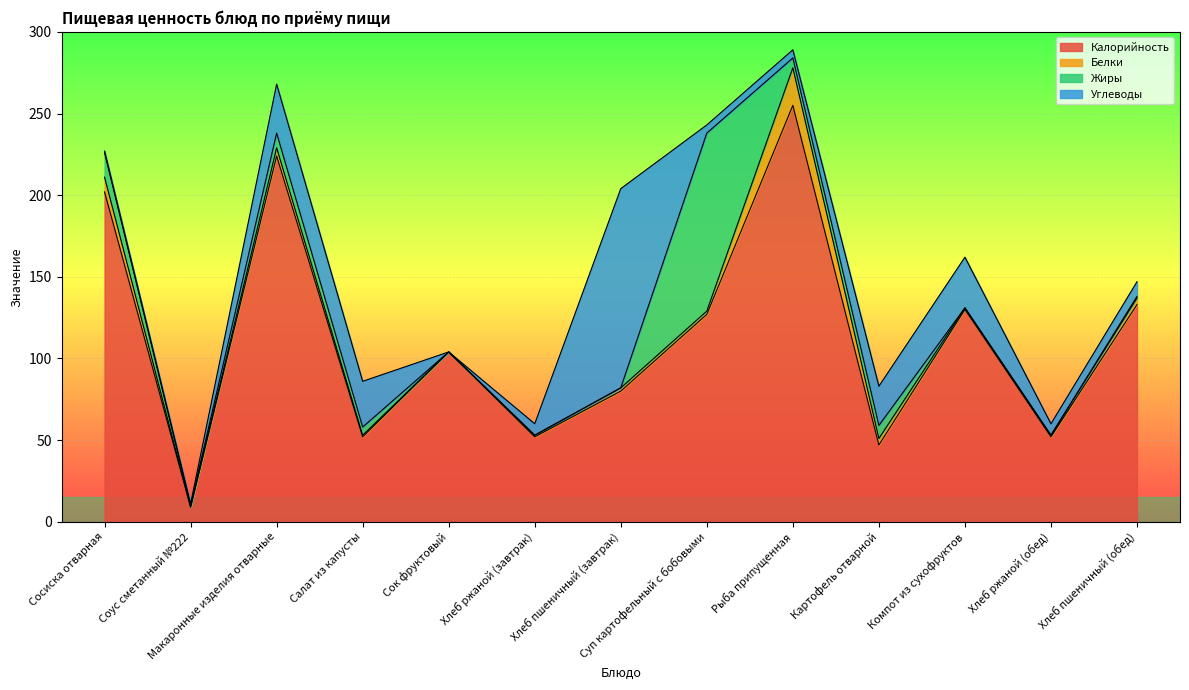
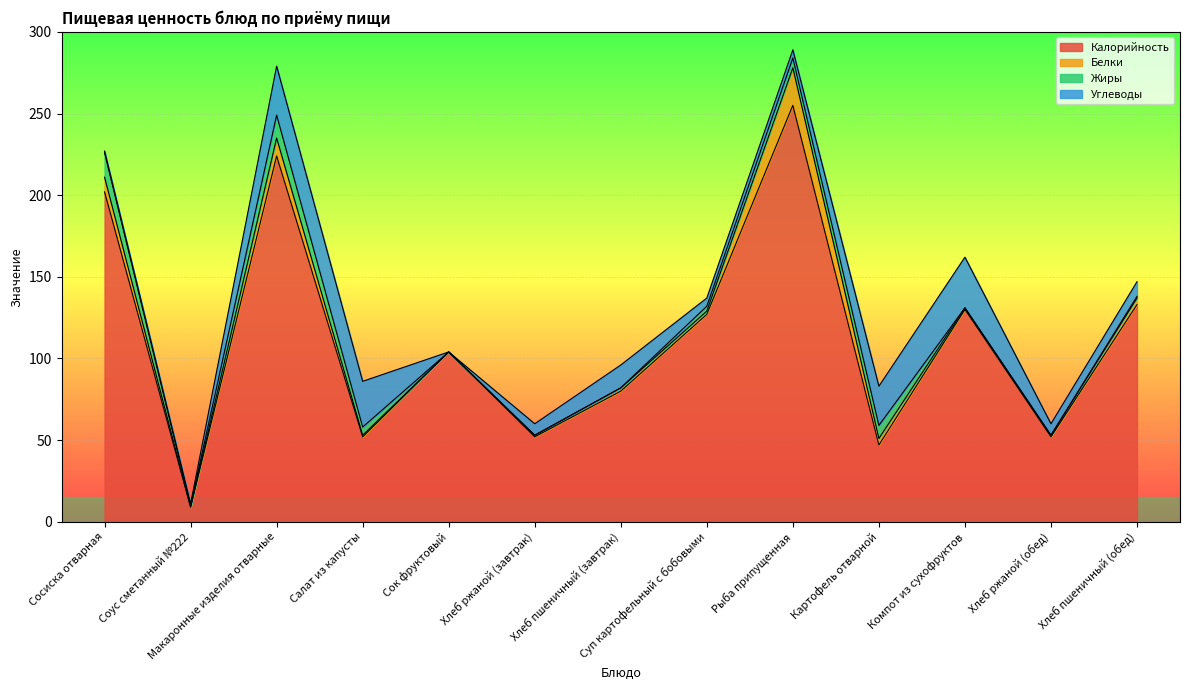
  {
    "Калорийность": {
      "Сосиска отварная": 202,
      "Макаронные изделия отварные": 224,
      "Хлеб пшеничный (завтрак)": 80,
      "Суп картофельный с бобовыми": 127,
      "Рыба припущенная": 255,
      "Картофель отварной": 47,
      "Хлеб пшеничный (обед)": 133
    },
    "Белки": {
      "Сосиска отварная": 9,
-     "Макаронные изделия отварные": 5,
+     "Макаронные изделия отварные": 11,
      "Суп картофельный с бобовыми": 2,
      "Рыба припущенная": 23,
      "Картофель отварной": 4
    },
    "Жиры": {
-     "Макаронные изделия отварные": 9,
+     "Макаронные изделия отварные": 14,
      "Салат из капусты": 5,
-     "Суп картофельный с бобовыми": 109,
+     "Суп картофельный с бобовыми": 3,
      "Рыба припущенная": 6,
      "Картофель отварной": 8
    },
    "Углеводы": {
      "Макаронные изделия отварные": 30,
      "Салат из капусты": 28,
      "Хлеб ржаной (завтрак)": 7,
-     "Хлеб пшеничный (завтрак)": 122,
+     "Хлеб пшеничный (завтрак)": 14,
      "Суп картофельный с бобовыми": 5,
      "Рыба припущенная": 5,
      "Картофель отварной": 24,
      "Компот из сухофруктов": 31,
      "Хлеб ржаной (обед)": 7,
      "Хлеб пшеничный (обед)": 9
    }
  }
